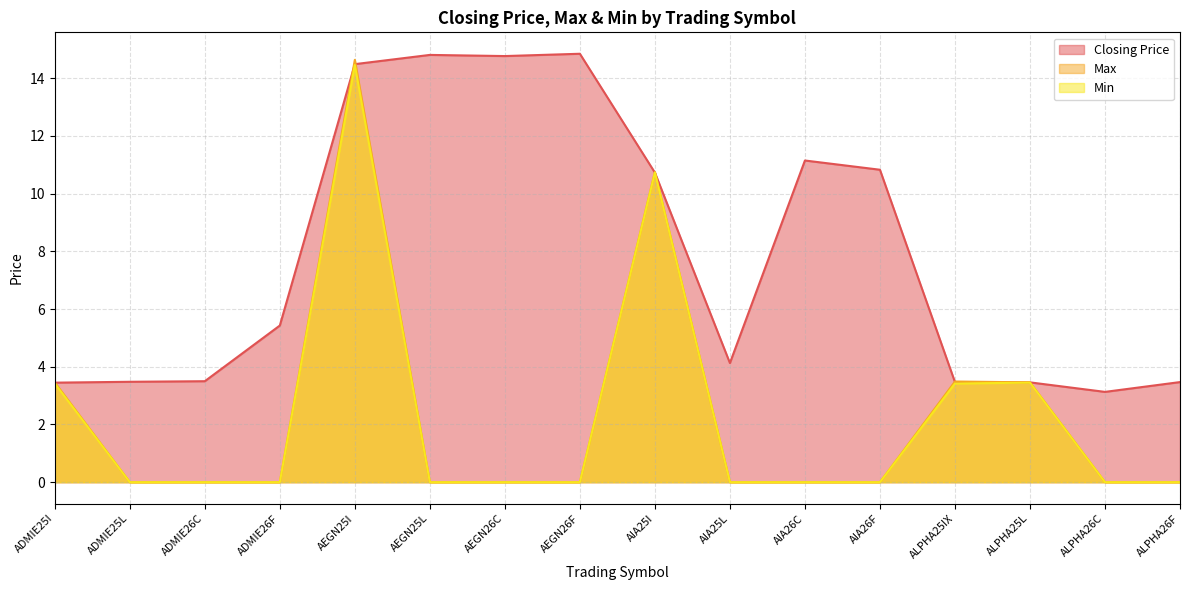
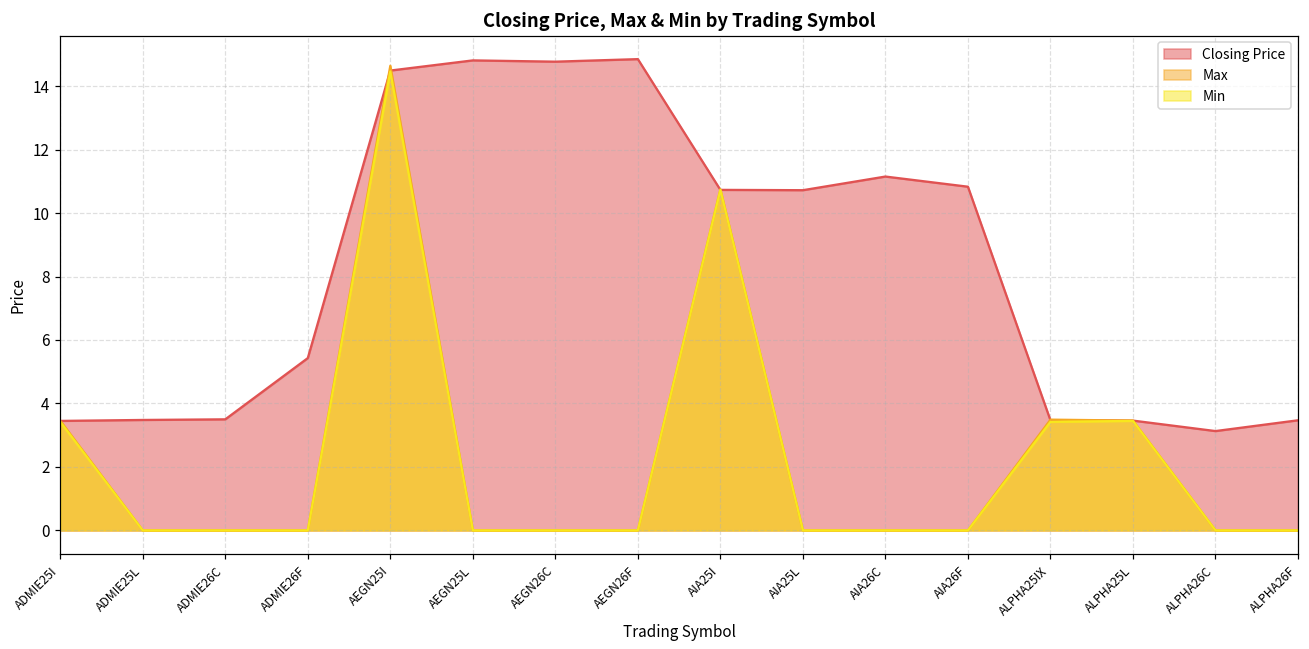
  {
    "Closing Price": {
      "ADMIE25L": 3.5,
      "ADMIE26C": 3.5,
      "ADMIE26F": 5.4,
      "AEGN25L": 14.8,
      "AEGN26C": 14.8,
      "AEGN26F": 14.9,
-     "AIA25L": 4.1,
+     "AIA25L": 10.7,
      "AIA26C": 11.2,
      "AIA26F": 10.8,
      "ALPHA26C": 3.1,
      "ALPHA26F": 3.5
    }
  }
